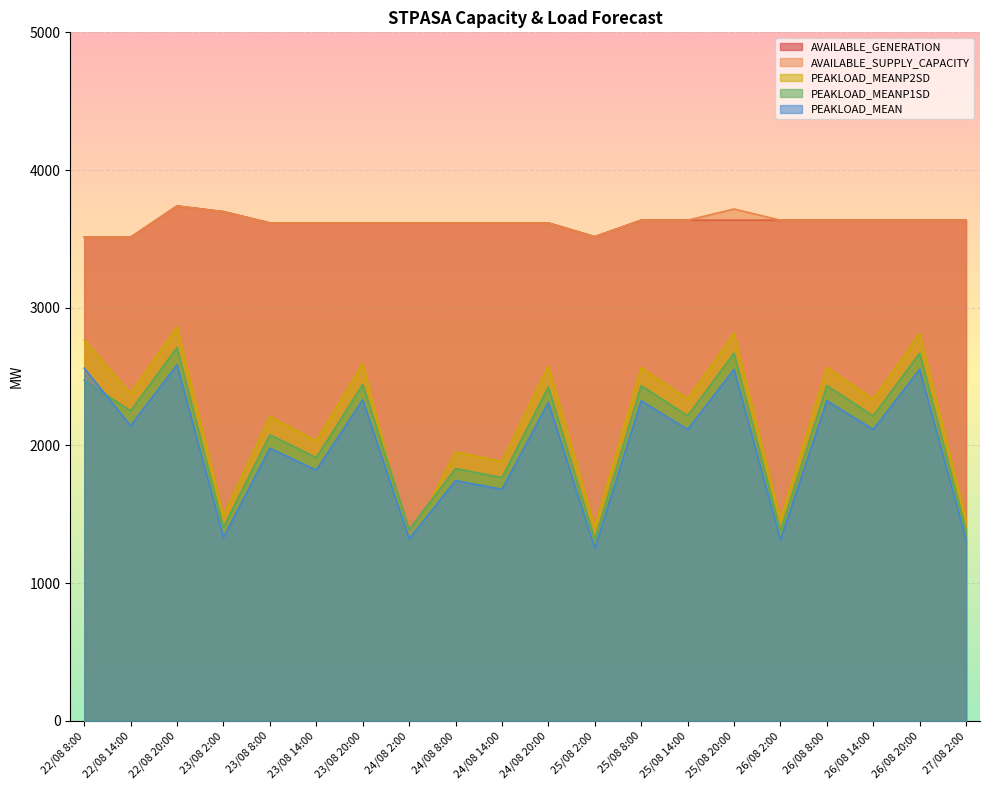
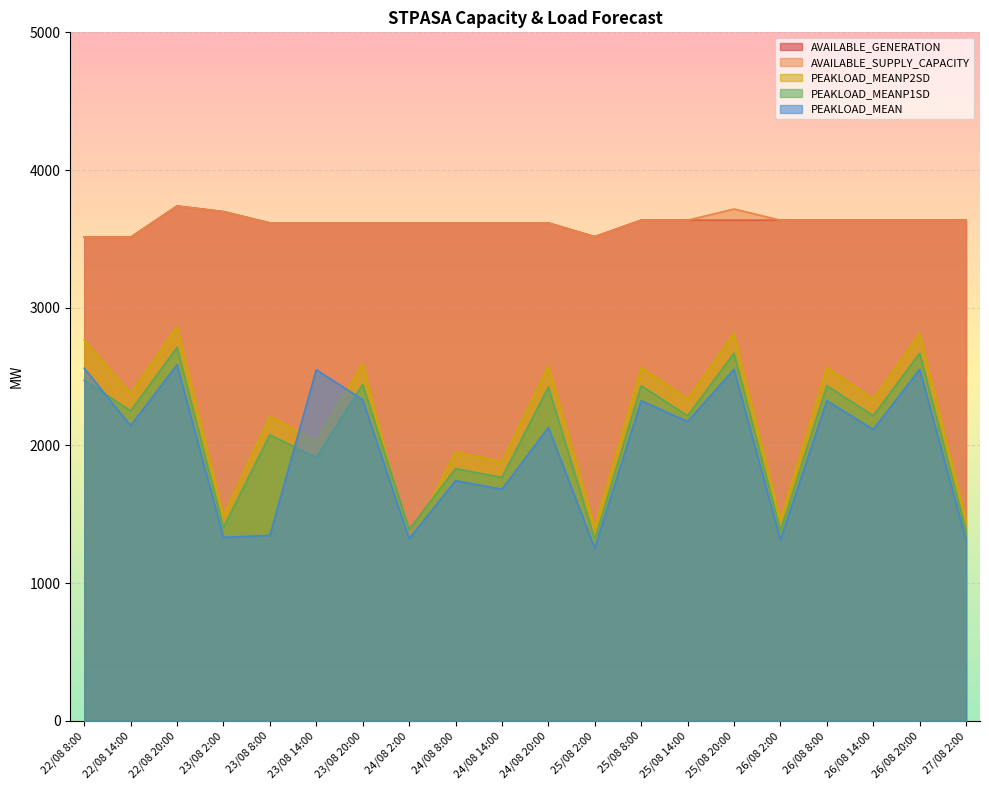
  {
    "AVAILABLE_GENERATION": {
      "25/08 20:00": 3640
    },
    "AVAILABLE_SUPPLY_CAPACITY": {
      "25/08 20:00": 3720
    },
    "PEAKLOAD_MEANP2SD": {
      "22/08 8:00": 2770,
      "22/08 14:00": 2380,
      "22/08 20:00": 2860,
      "23/08 2:00": 1490,
      "23/08 8:00": 2210,
      "23/08 14:00": 2030,
      "23/08 20:00": 2600,
      "24/08 2:00": 1290,
      "24/08 8:00": 1950,
      "24/08 14:00": 1880,
      "24/08 20:00": 2580,
      "25/08 2:00": 1410,
      "25/08 8:00": 2570,
      "25/08 14:00": 2340,
      "25/08 20:00": 2810,
      "26/08 2:00": 1460,
      "26/08 8:00": 2570,
      "26/08 14:00": 2340,
      "26/08 20:00": 2810,
      "27/08 2:00": 1460
    },
    "PEAKLOAD_MEANP1SD": {
      "22/08 8:00": 2470,
      "22/08 14:00": 2250,
      "22/08 20:00": 2710,
      "23/08 2:00": 1400,
      "23/08 8:00": 2080,
      "23/08 14:00": 1910,
      "23/08 20:00": 2440,
      "24/08 2:00": 1390,
      "24/08 8:00": 1830,
      "24/08 14:00": 1770,
      "24/08 20:00": 2420,
      "25/08 2:00": 1320,
      "25/08 8:00": 2430,
      "25/08 14:00": 2220,
      "25/08 20:00": 2670,
      "26/08 2:00": 1380,
      "26/08 8:00": 2430,
      "26/08 14:00": 2220,
      "26/08 20:00": 2670,
      "27/08 2:00": 1380
    },
    "PEAKLOAD_MEAN": {
      "22/08 8:00": 2560,
      "22/08 14:00": 2140,
      "22/08 20:00": 2590,
      "23/08 2:00": 1330,
-     "23/08 8:00": 1980,
-     "23/08 14:00": 1820,
+     "23/08 8:00": 1350,
+     "23/08 14:00": 2550,
      "23/08 20:00": 2330,
      "24/08 2:00": 1320,
      "24/08 8:00": 1750,
      "24/08 14:00": 1680,
-     "24/08 20:00": 2310,
+     "24/08 20:00": 2130,
      "25/08 2:00": 1250,
      "25/08 8:00": 2330,
-     "25/08 14:00": 2120,
+     "25/08 14:00": 2170,
      "25/08 20:00": 2550,
      "26/08 2:00": 1310,
      "26/08 8:00": 2330,
      "26/08 14:00": 2120,
      "26/08 20:00": 2550,
      "27/08 2:00": 1310
    }
  }
